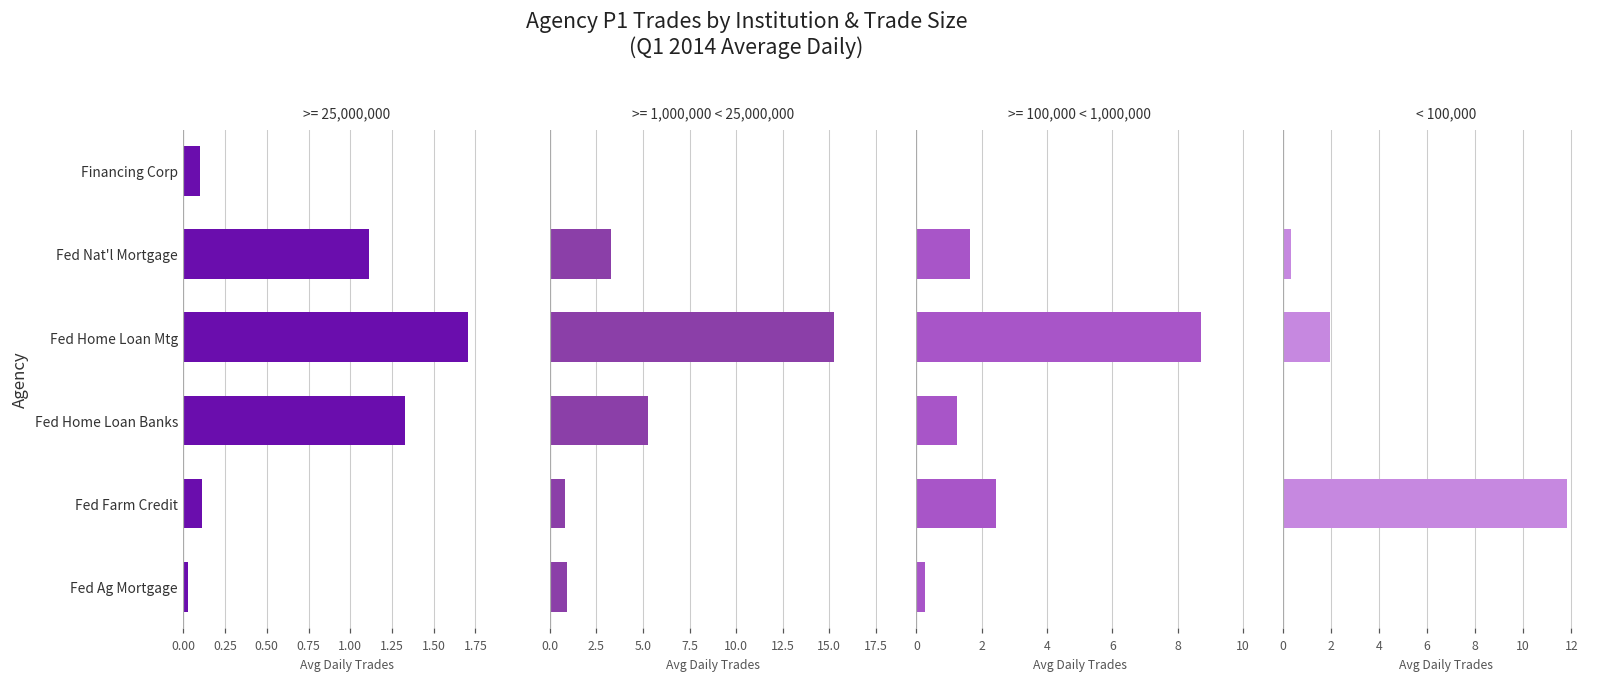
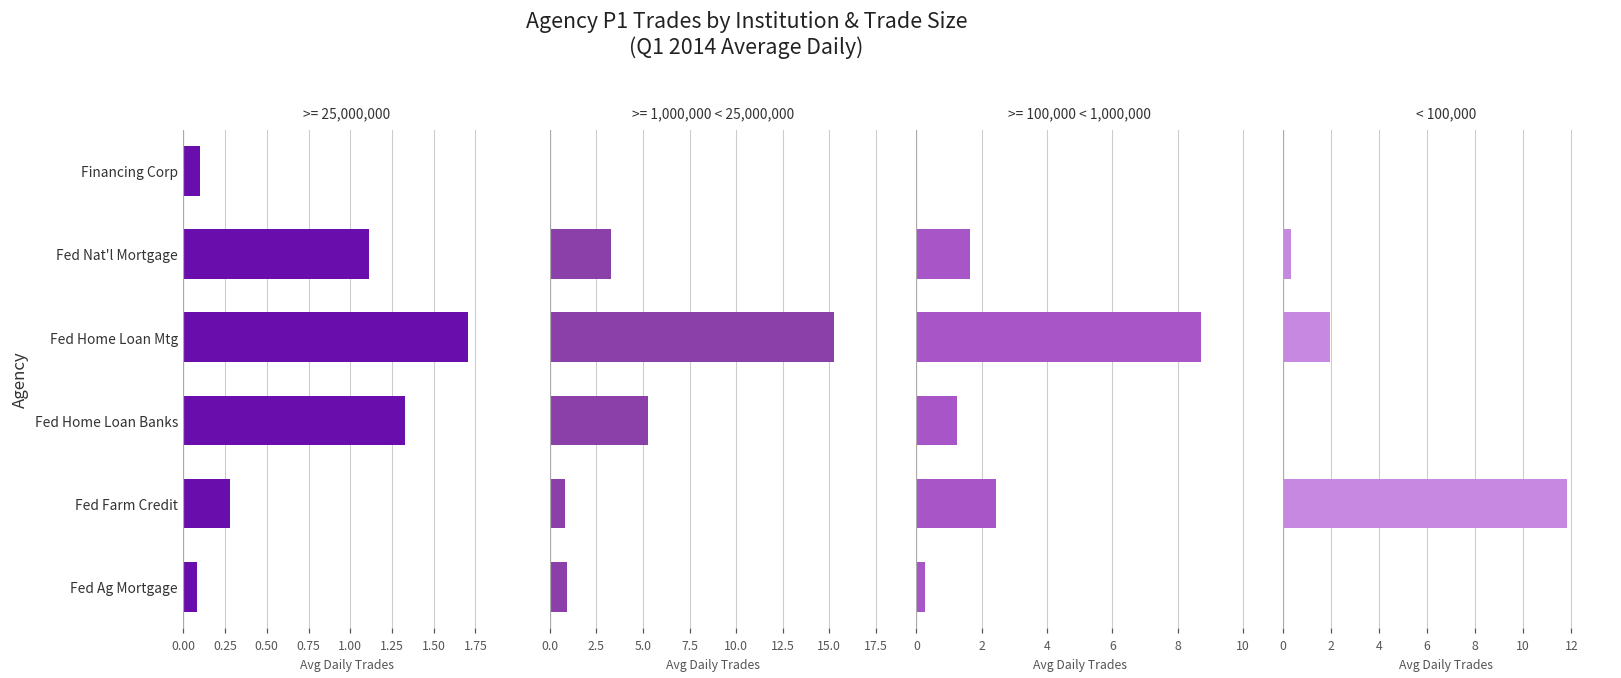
  {
    ">= 25,000,000": {
      "Financing Corp": 0.10,
      "Fed Nat'l Mortgage": 1.11,
      "Fed Home Loan Mtg": 1.70,
      "Fed Home Loan Banks": 1.33,
-     "Fed Farm Credit": 0.11,
-     "Fed Ag Mortgage": 0.03
+     "Fed Farm Credit": 0.28,
+     "Fed Ag Mortgage": 0.08
    }
  }
